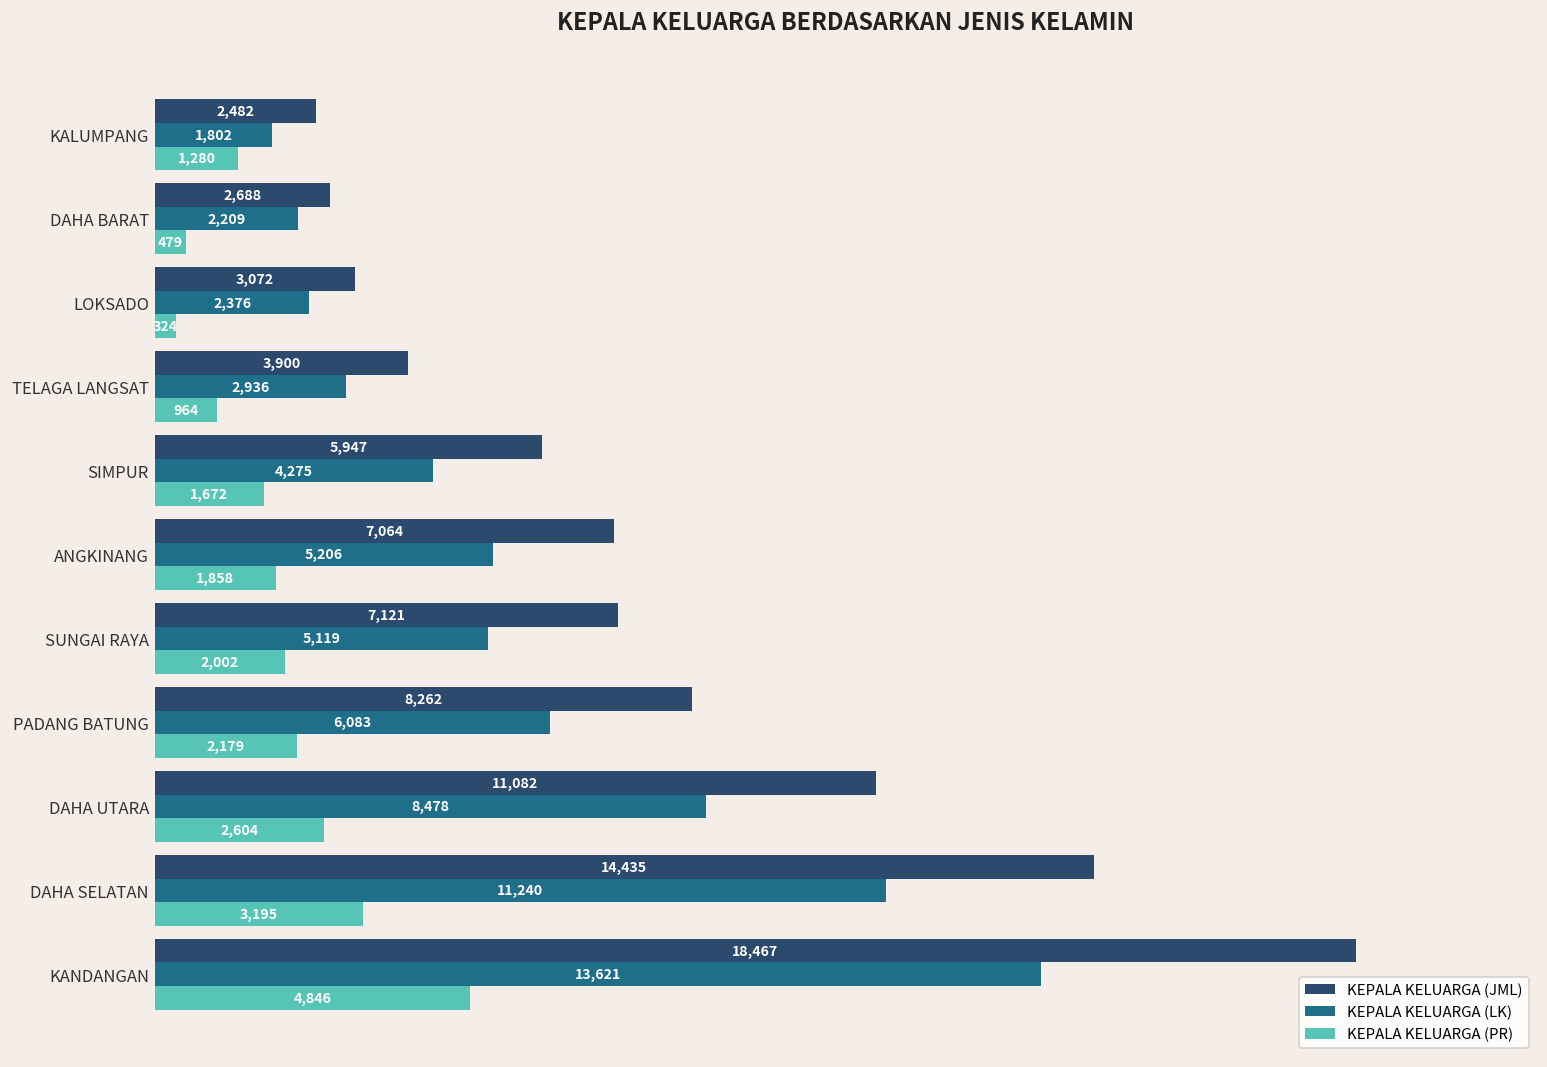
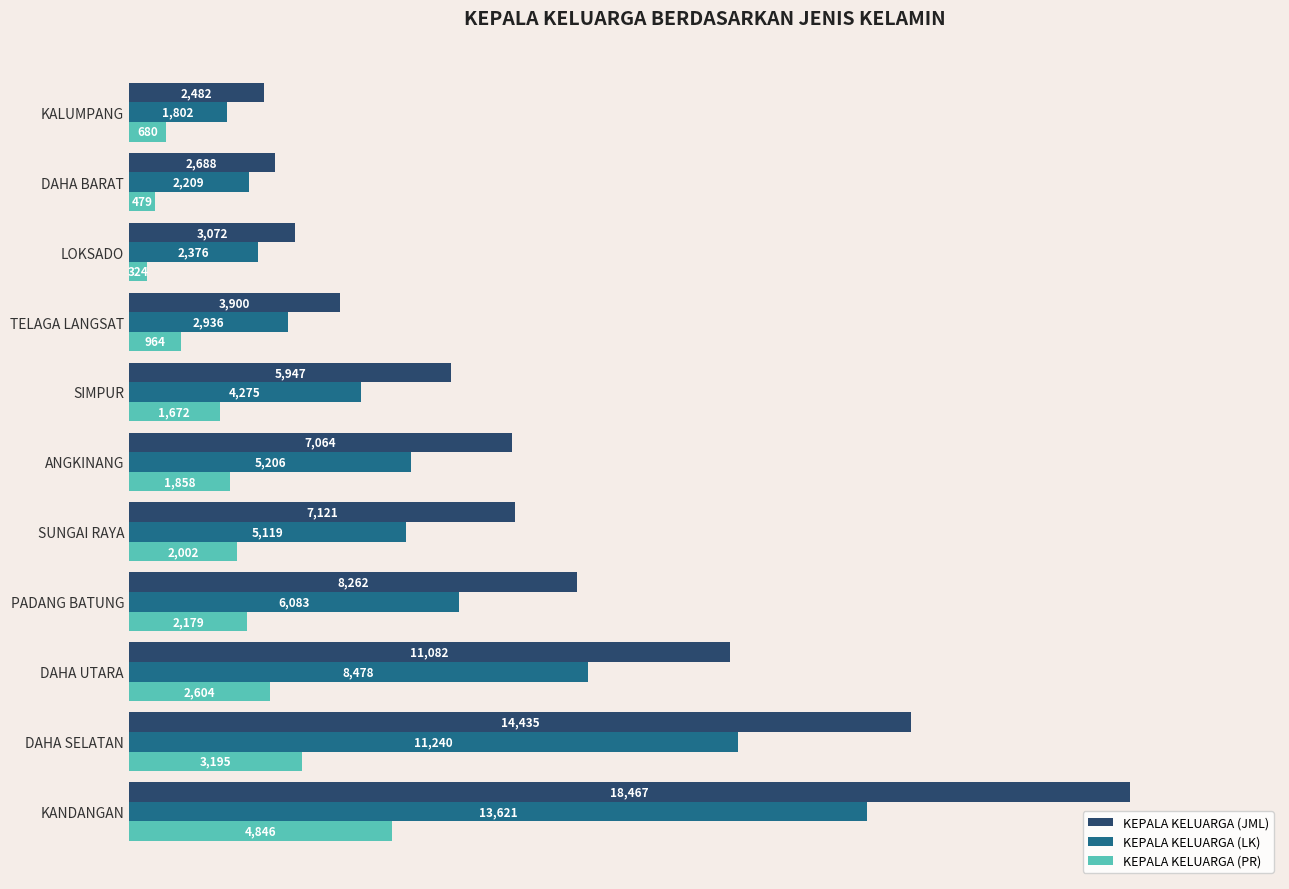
  {
    "KEPALA KELUARGA (PR)": {
-     "KALUMPANG": "1,280",
+     "KALUMPANG": "680",
      "DAHA BARAT": "479",
      "LOKSADO": "324",
      "TELAGA LANGSAT": "964",
      "SIMPUR": "1,672",
      "ANGKINANG": "1,858",
      "SUNGAI RAYA": "2,002",
      "PADANG BATUNG": "2,179",
      "DAHA UTARA": "2,604",
      "DAHA SELATAN": "3,195",
      "KANDANGAN": "4,846"
    }
  }
